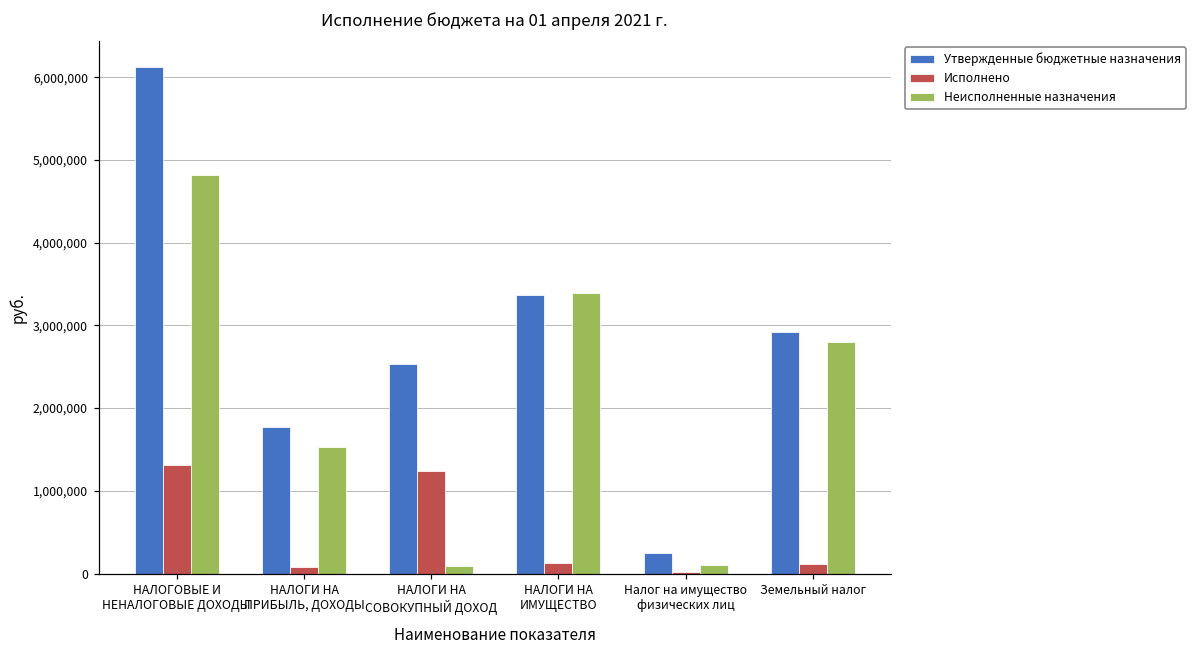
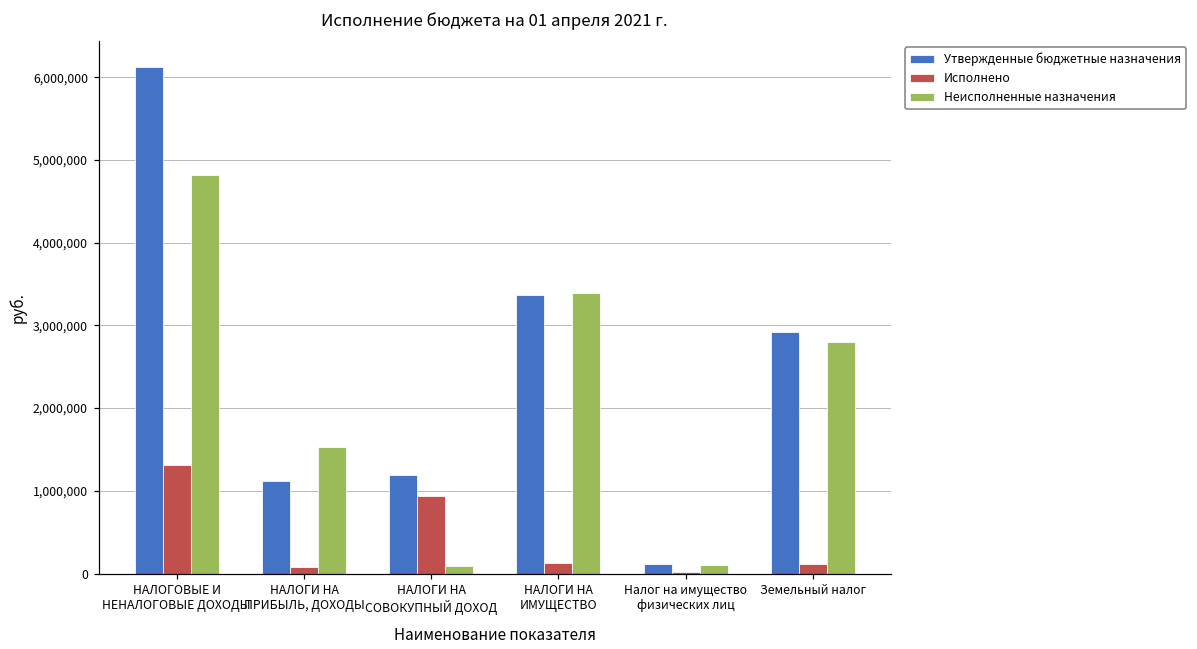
  {
    "Утвержденные бюджетные назначения": {
      "НАЛОГОВЫЕ И НЕНАЛОГОВЫЕ ДОХОДЫ": "6,100,000",
-     "НАЛОГИ НА ПРИБЫЛЬ, ДОХОДЫ": "1,800,000",
-     "НАЛОГИ НА СОВОКУПНЫЙ ДОХОД": "2,500,000",
+     "НАЛОГИ НА ПРИБЫЛЬ, ДОХОДЫ": "1,100,000",
+     "НАЛОГИ НА СОВОКУПНЫЙ ДОХОД": "1,200,000",
      "НАЛОГИ НА ИМУЩЕСТВО": "3,400,000",
-     "Налог на имущество физических лиц": "200,000",
+     "Налог на имущество физических лиц": "100,000",
      "Земельный налог": "2,900,000"
    },
    "Исполнено": {
      "НАЛОГОВЫЕ И НЕНАЛОГОВЫЕ ДОХОДЫ": "1,300,000",
      "НАЛОГИ НА ПРИБЫЛЬ, ДОХОДЫ": "100,000",
-     "НАЛОГИ НА СОВОКУПНЫЙ ДОХОД": "1,200,000",
+     "НАЛОГИ НА СОВОКУПНЫЙ ДОХОД": "900,000",
      "НАЛОГИ НА ИМУЩЕСТВО": "100,000",
      "Земельный налог": "100,000"
    },
    "Неисполненные назначения": {
      "НАЛОГОВЫЕ И НЕНАЛОГОВЫЕ ДОХОДЫ": "4,800,000",
      "НАЛОГИ НА ПРИБЫЛЬ, ДОХОДЫ": "1,500,000",
      "НАЛОГИ НА СОВОКУПНЫЙ ДОХОД": "100,000",
      "НАЛОГИ НА ИМУЩЕСТВО": "3,400,000",
      "Налог на имущество физических лиц": "100,000",
      "Земельный налог": "2,800,000"
    }
  }
